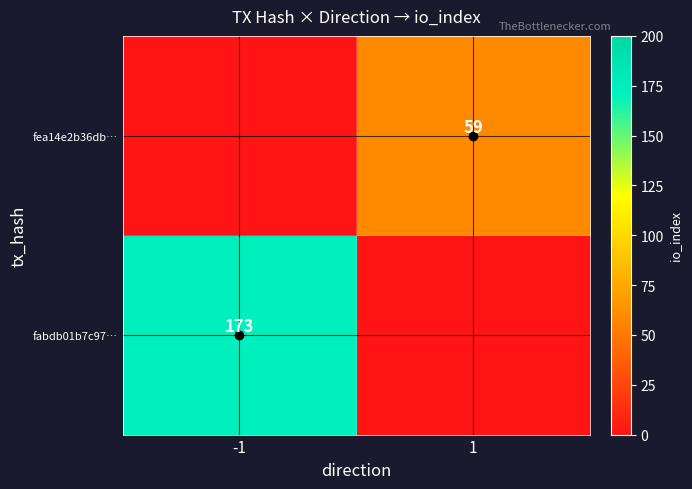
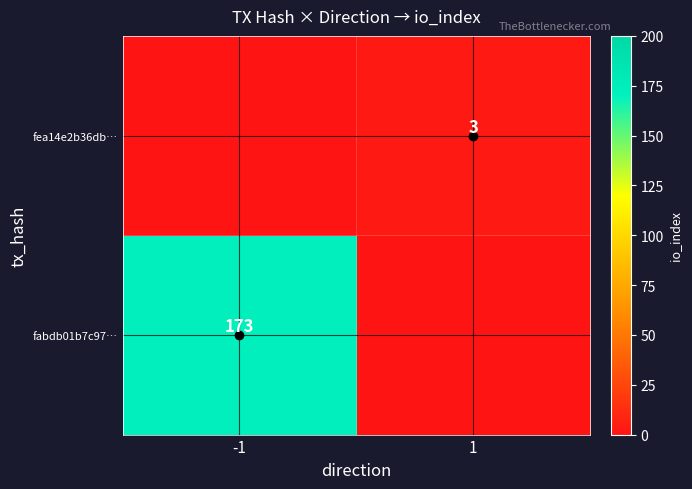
  {
    "fea14e2b36db…": {
-     "1": 59
+     "1": 3
    }
  }
